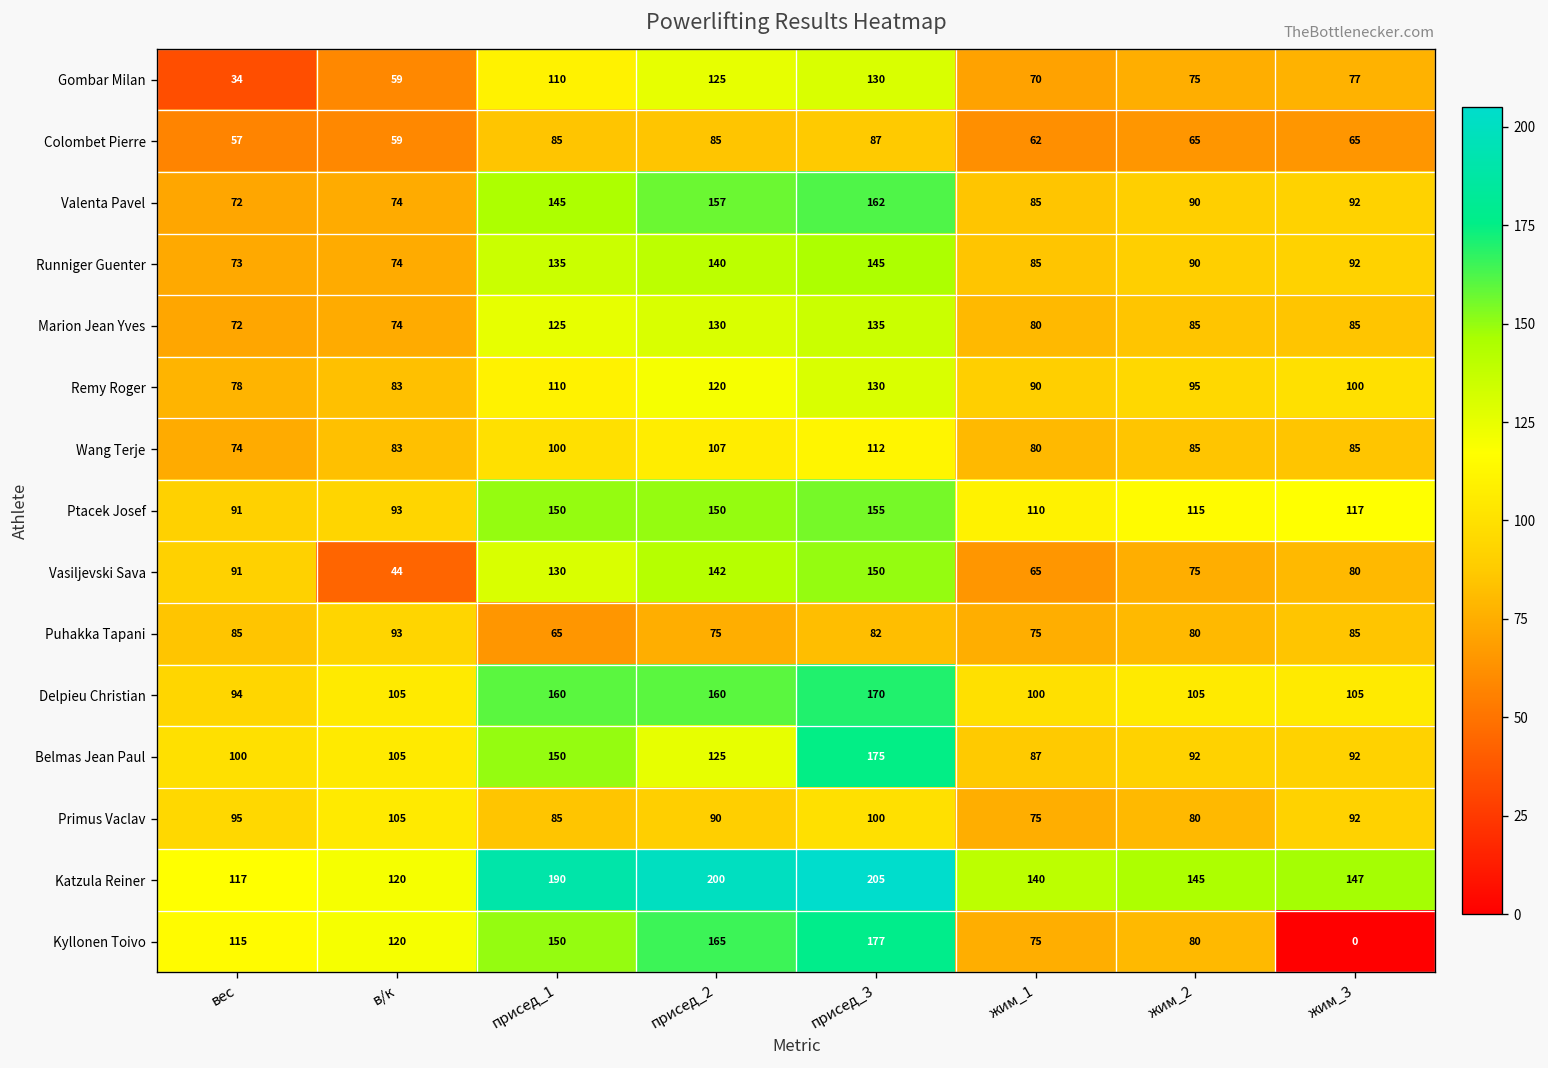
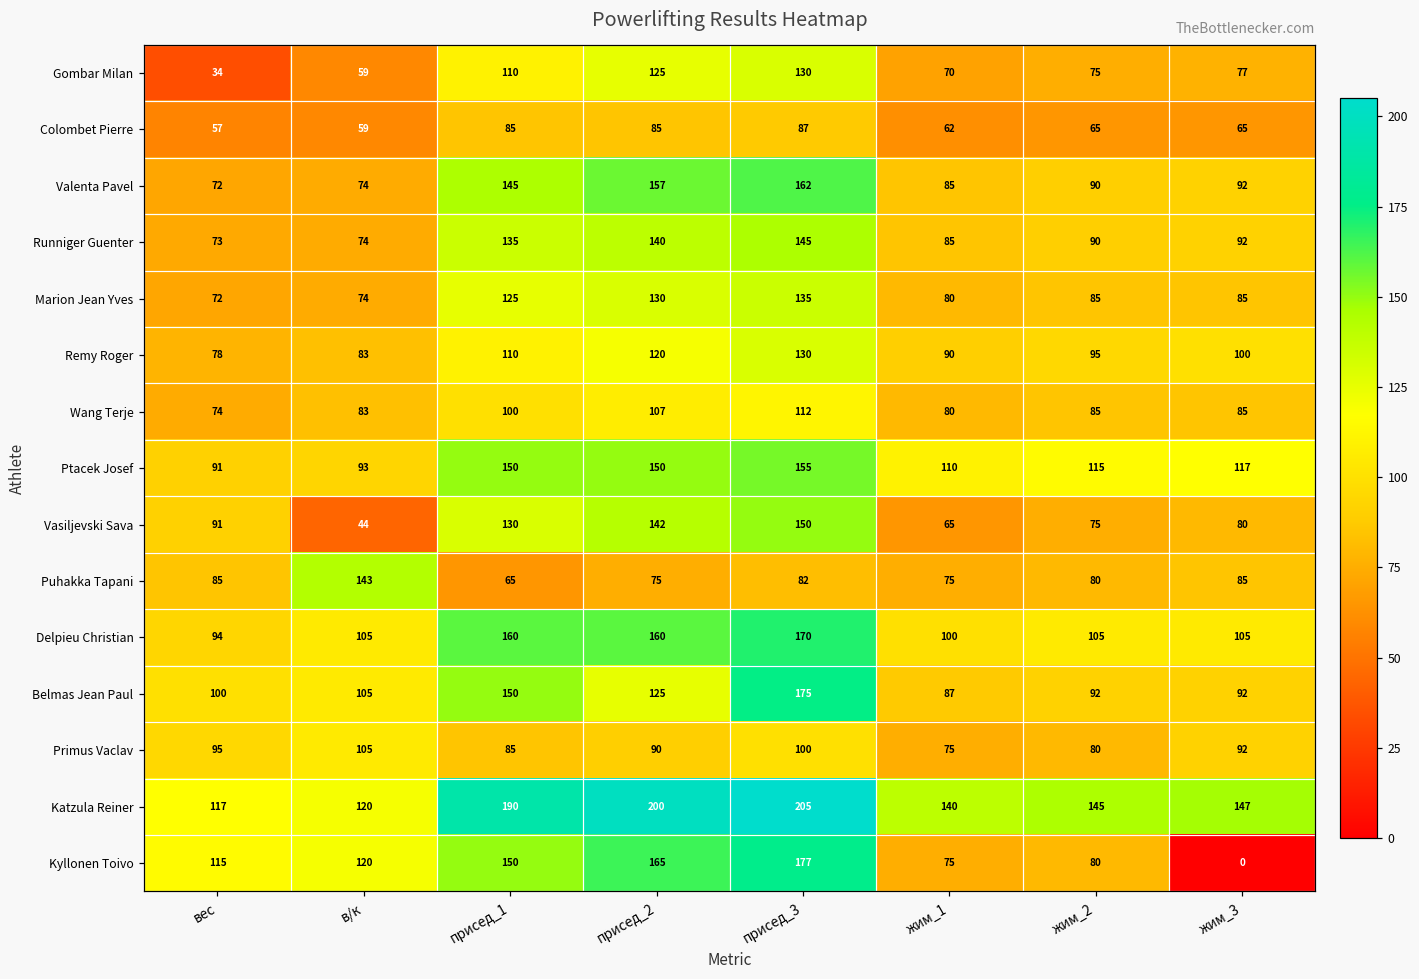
  {
    "Gombar Milan": {
      "вес": 34,
      "в/к": 59,
      "присед_1": 110,
      "присед_2": 125,
      "присед_3": 130,
      "жим_1": 70,
      "жим_2": 75,
      "жим_3": 77
    },
    "Colombet Pierre": {
      "вес": 57,
      "в/к": 59,
      "присед_1": 85,
      "присед_2": 85,
      "присед_3": 87,
      "жим_1": 62,
      "жим_2": 65,
      "жим_3": 65
    },
    "Valenta Pavel": {
      "вес": 72,
      "в/к": 74,
      "присед_1": 145,
      "присед_2": 157,
      "присед_3": 162,
      "жим_1": 85,
      "жим_2": 90,
      "жим_3": 92
    },
    "Runniger Guenter": {
      "вес": 73,
      "в/к": 74,
      "присед_1": 135,
      "присед_2": 140,
      "присед_3": 145,
      "жим_1": 85,
      "жим_2": 90,
      "жим_3": 92
    },
    "Marion Jean Yves": {
      "вес": 72,
      "в/к": 74,
      "присед_1": 125,
      "присед_2": 130,
      "присед_3": 135,
      "жим_1": 80,
      "жим_2": 85,
      "жим_3": 85
    },
    "Remy Roger": {
      "вес": 78,
      "в/к": 83,
      "присед_1": 110,
      "присед_2": 120,
      "присед_3": 130,
      "жим_1": 90,
      "жим_2": 95,
      "жим_3": 100
    },
    "Wang Terje": {
      "вес": 74,
      "в/к": 83,
      "присед_1": 100,
      "присед_2": 107,
      "присед_3": 112,
      "жим_1": 80,
      "жим_2": 85,
      "жим_3": 85
    },
    "Ptacek Josef": {
      "вес": 91,
      "в/к": 93,
      "присед_1": 150,
      "присед_2": 150,
      "присед_3": 155,
      "жим_1": 110,
      "жим_2": 115,
      "жим_3": 117
    },
    "Vasiljevski Sava": {
      "вес": 91,
      "в/к": 44,
      "присед_1": 130,
      "присед_2": 142,
      "присед_3": 150,
      "жим_1": 65,
      "жим_2": 75,
      "жим_3": 80
    },
    "Puhakka Tapani": {
      "вес": 85,
-     "в/к": 93,
+     "в/к": 143,
      "присед_1": 65,
      "присед_2": 75,
      "присед_3": 82,
      "жим_1": 75,
      "жим_2": 80,
      "жим_3": 85
    },
    "Delpieu Christian": {
      "вес": 94,
      "в/к": 105,
      "присед_1": 160,
      "присед_2": 160,
      "присед_3": 170,
      "жим_1": 100,
      "жим_2": 105,
      "жим_3": 105
    },
    "Belmas Jean Paul": {
      "вес": 100,
      "в/к": 105,
      "присед_1": 150,
      "присед_2": 125,
      "присед_3": 175,
      "жим_1": 87,
      "жим_2": 92,
      "жим_3": 92
    },
    "Primus Vaclav": {
      "вес": 95,
      "в/к": 105,
      "присед_1": 85,
      "присед_2": 90,
      "присед_3": 100,
      "жим_1": 75,
      "жим_2": 80,
      "жим_3": 92
    },
    "Katzula Reiner": {
      "вес": 117,
      "в/к": 120,
      "присед_1": 190,
      "присед_2": 200,
      "присед_3": 205,
      "жим_1": 140,
      "жим_2": 145,
      "жим_3": 147
    },
    "Kyllonen Toivo": {
      "вес": 115,
      "в/к": 120,
      "присед_1": 150,
      "присед_2": 165,
      "присед_3": 177,
      "жим_1": 75,
      "жим_2": 80,
      "жим_3": 0
    }
  }
